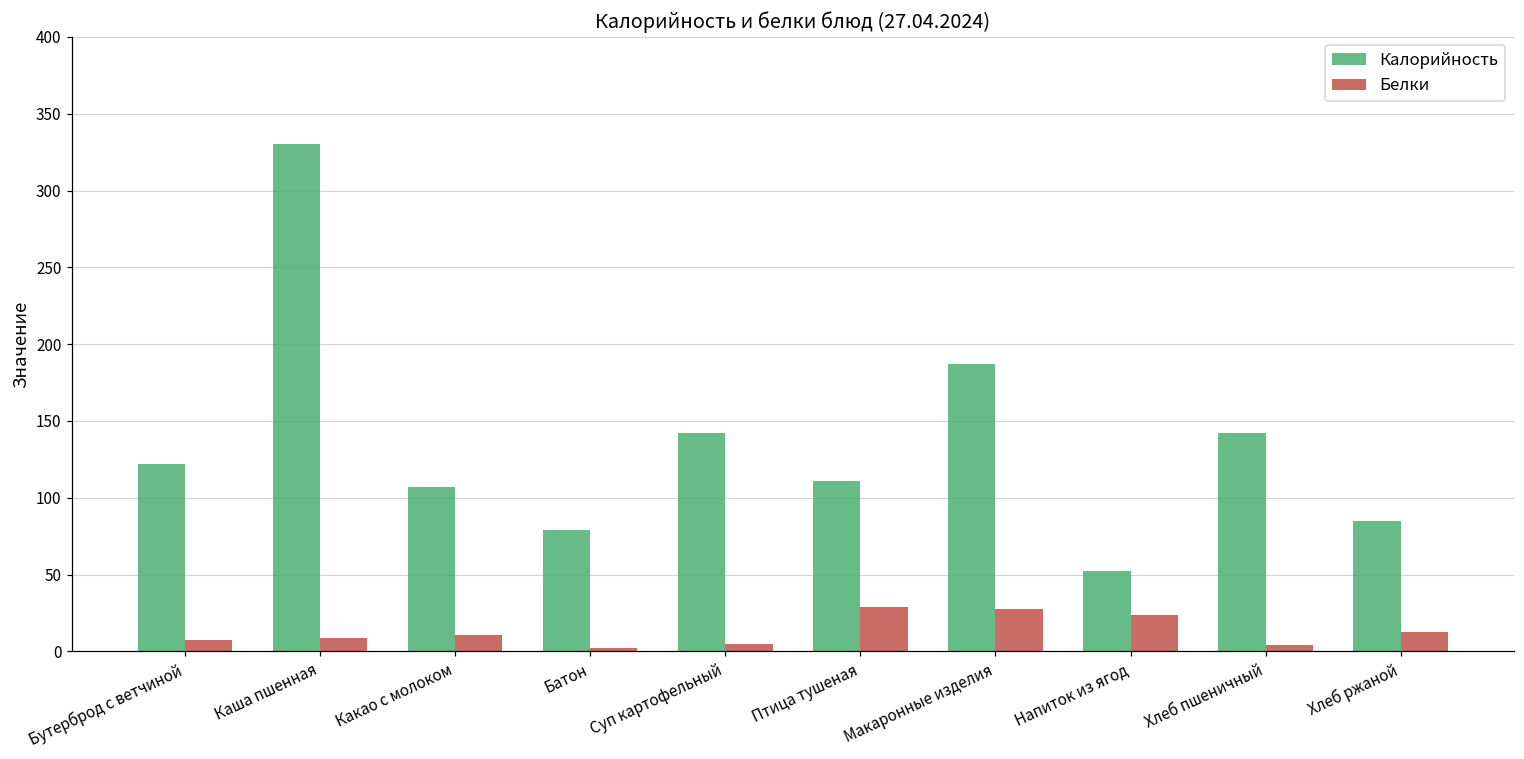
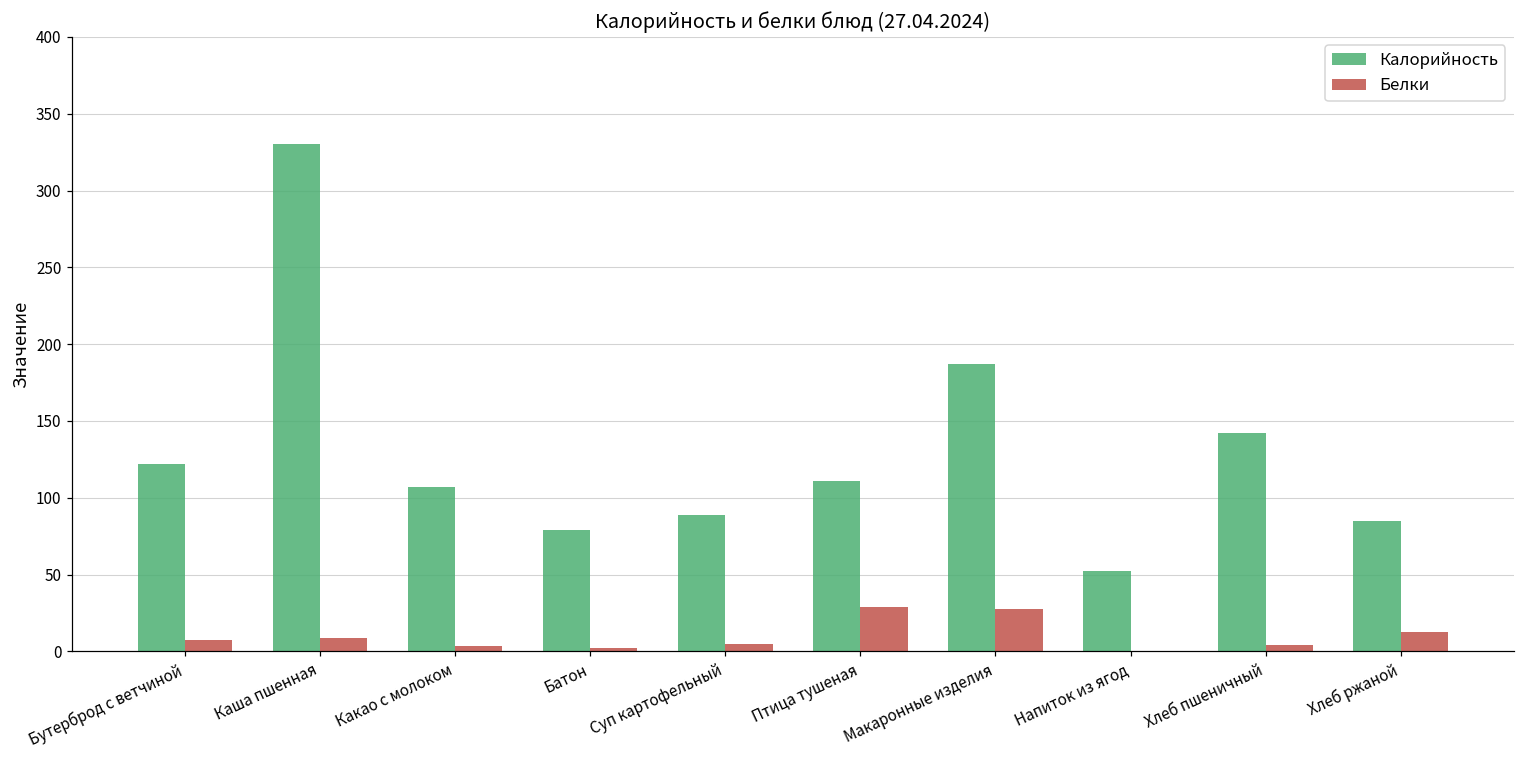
  {
    "Калорийность": {
      "Бутерброд с ветчиной": 122,
      "Каша пшенная": 330,
      "Какао с молоком": 107,
      "Батон": 79,
-     "Суп картофельный": 142,
+     "Суп картофельный": 89,
      "Птица тушеная": 111,
      "Макаронные изделия": 187,
      "Напиток из ягод": 52,
      "Хлеб пшеничный": 142,
      "Хлеб ржаной": 85
    },
    "Белки": {
      "Бутерброд с ветчиной": 7,
      "Каша пшенная": 9,
-     "Какао с молоком": 11,
+     "Какао с молоком": 3,
      "Батон": 2,
      "Суп картофельный": 5,
      "Птица тушеная": 29,
      "Макаронные изделия": 28,
-     "Напиток из ягод": 23,
+     "Напиток из ягод": 0,
      "Хлеб пшеничный": 4,
      "Хлеб ржаной": 12
    }
  }
